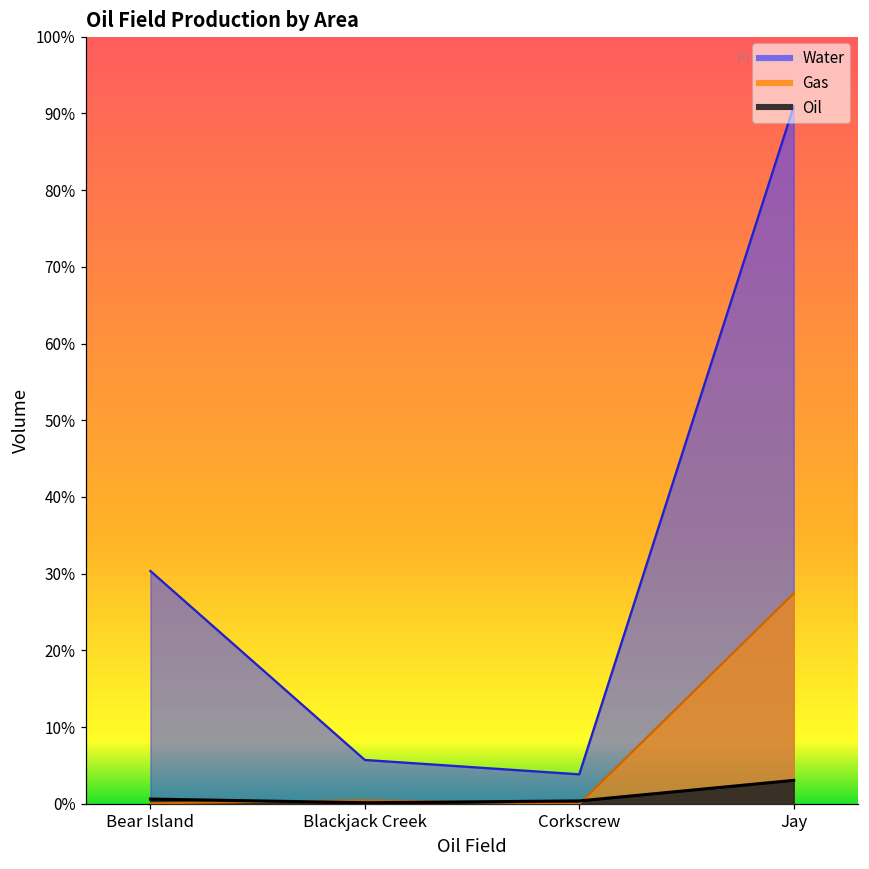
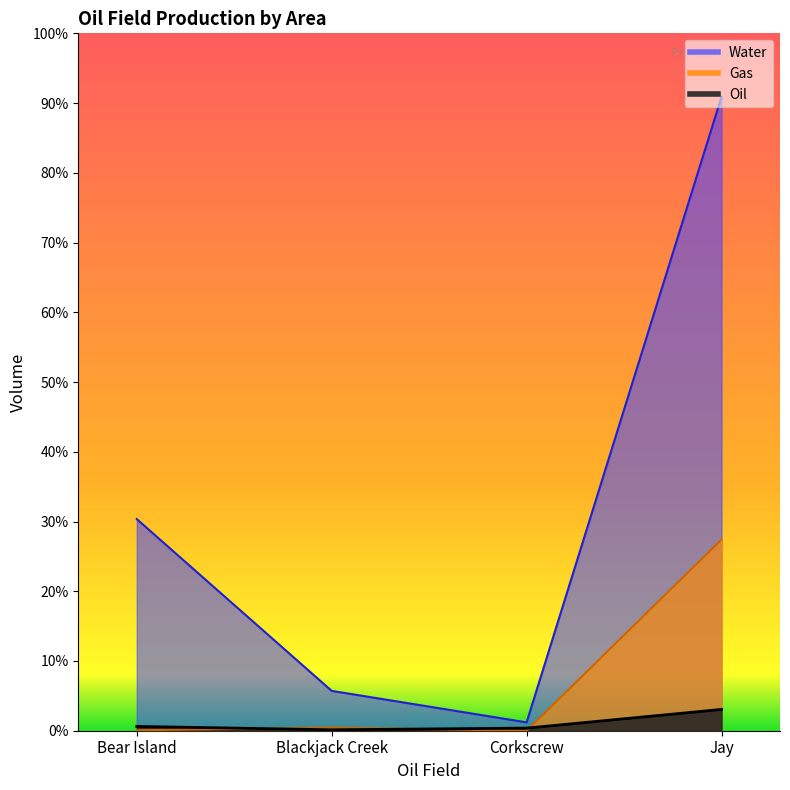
  {
    "Water": {
      "Bear Island": "30%",
      "Blackjack Creek": "6%",
-     "Corkscrew": "4%"
+     "Corkscrew": "1%"
    },
    "Gas": {
      "Bear Island": "0%",
      "Corkscrew": "0%",
      "Jay": "27%"
    },
    "Oil": {
      "Bear Island": "1%",
      "Corkscrew": "0%",
      "Jay": "3%"
    }
  }
